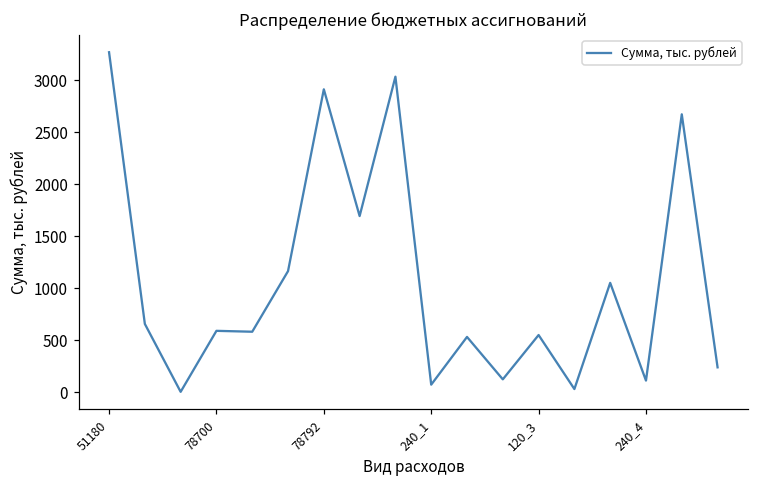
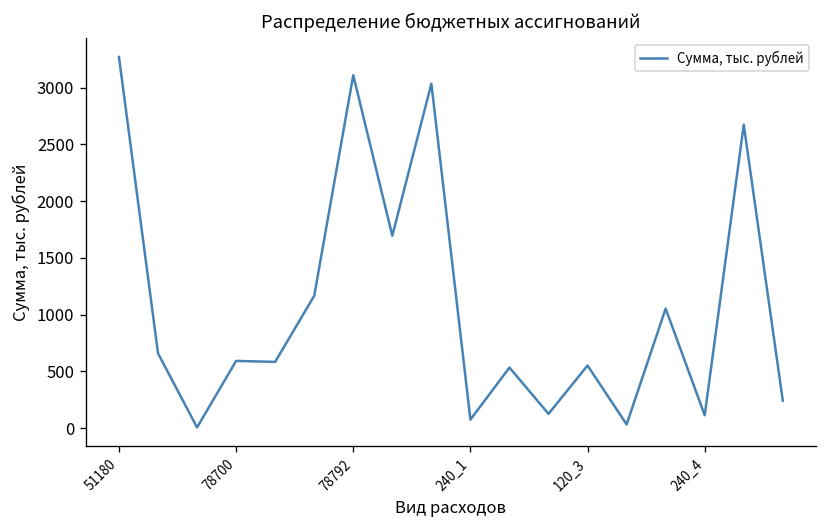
  {
    "51180": 3300,
    "78700": 600,
-   "78792": 2900,
+   "78792": 3100,
    "240_1": 100,
    "120_3": 600,
    "240_4": 100
  }
